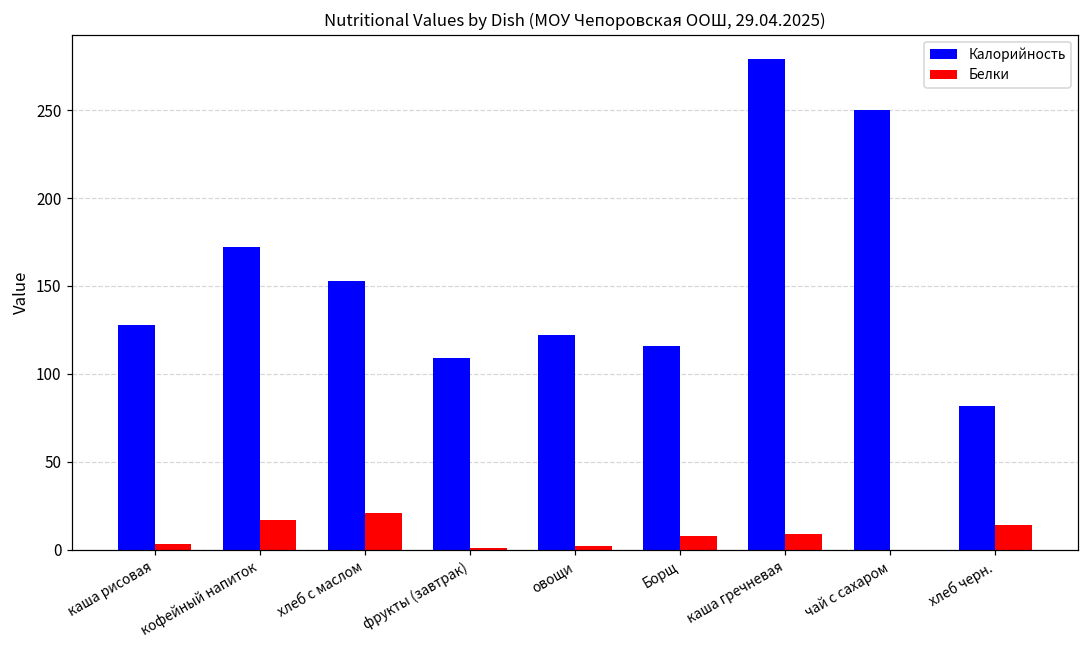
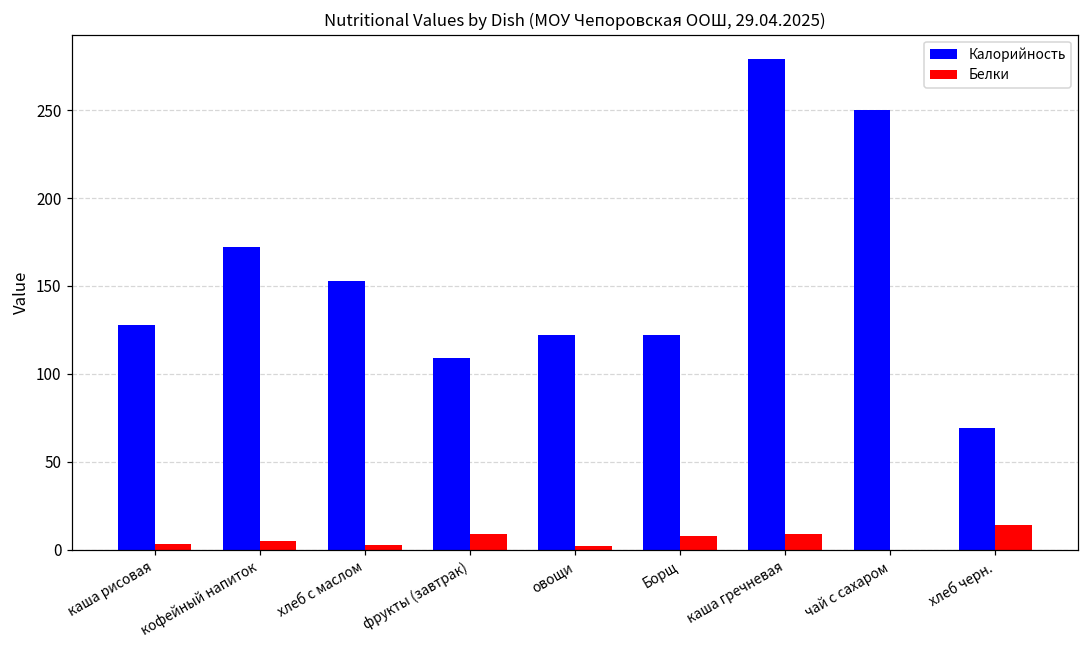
  {
    "Калорийность": {
      "каша рисовая": 128,
      "кофейный напиток": 172,
      "хлеб с маслом": 153,
      "фрукты (завтрак)": 109,
      "овощи": 122,
-     "Борщ": 116,
+     "Борщ": 122,
      "каша гречневая": 279,
      "чай с сахаром": 250,
-     "хлеб черн.": 82
+     "хлеб черн.": 69
    },
    "Белки": {
      "каша рисовая": 3,
-     "кофейный напиток": 17,
-     "хлеб с маслом": 21,
-     "фрукты (завтрак)": 1,
+     "кофейный напиток": 5,
+     "хлеб с маслом": 2,
+     "фрукты (завтрак)": 9,
      "овощи": 2,
      "Борщ": 8,
      "каша гречневая": 9,
      "чай с сахаром": 0,
      "хлеб черн.": 14
    }
  }
